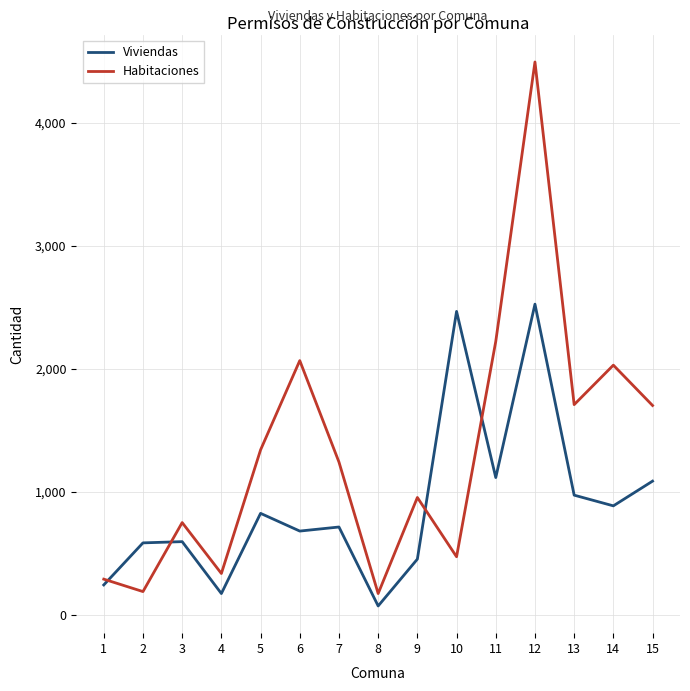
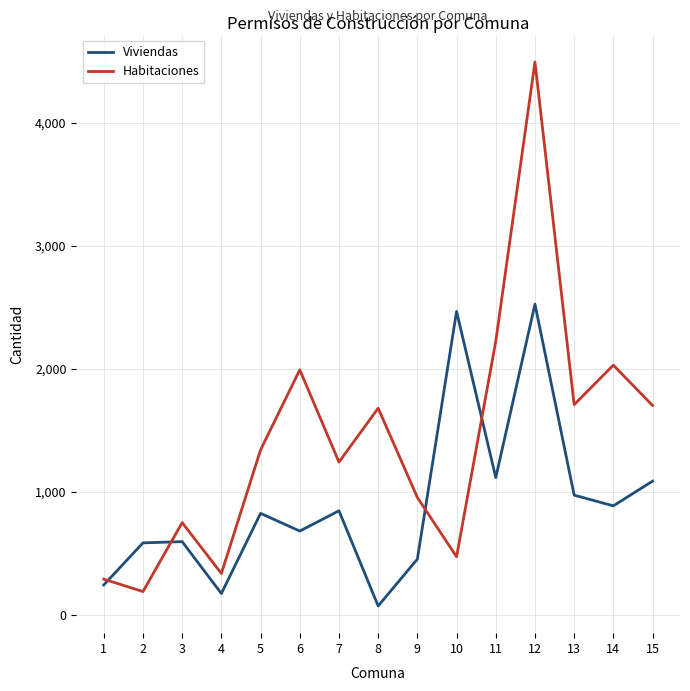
  {
    "Viviendas": {
      "1": "240",
      "2": "590",
      "3": "600",
      "4": "170",
      "5": "830",
      "6": "680",
-     "7": "710",
+     "7": "850",
      "8": "70",
      "9": "450",
      "10": "2,470",
      "11": "1,120",
      "12": "2,530",
      "13": "970",
      "14": "890",
      "15": "1,090"
    },
    "Habitaciones": {
      "1": "290",
      "2": "190",
      "3": "750",
      "4": "340",
      "5": "1,340",
-     "6": "2,070",
+     "6": "1,990",
      "7": "1,240",
-     "8": "170",
+     "8": "1,680",
      "9": "950",
      "10": "470",
      "11": "2,220",
      "12": "4,500",
      "13": "1,710",
      "14": "2,030",
      "15": "1,700"
    }
  }
